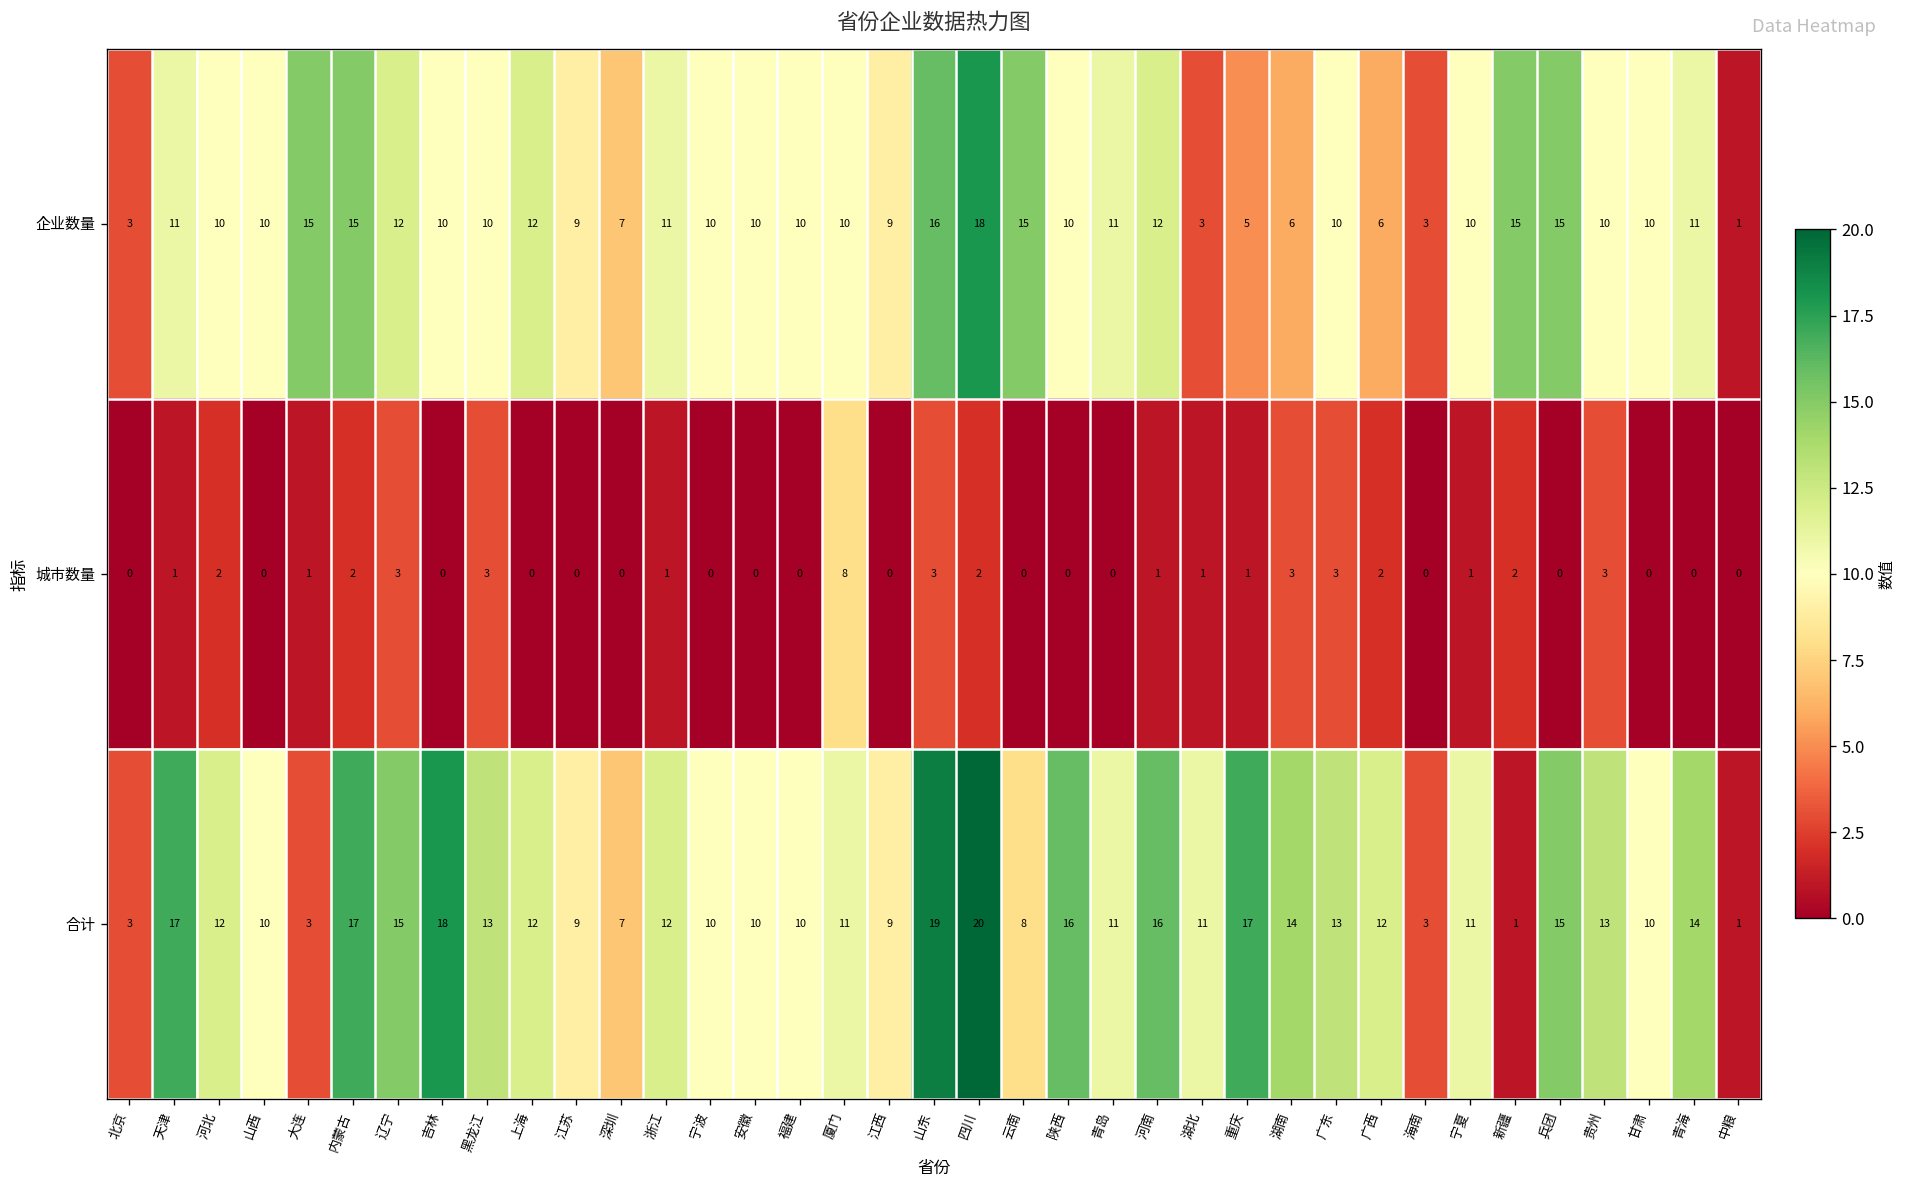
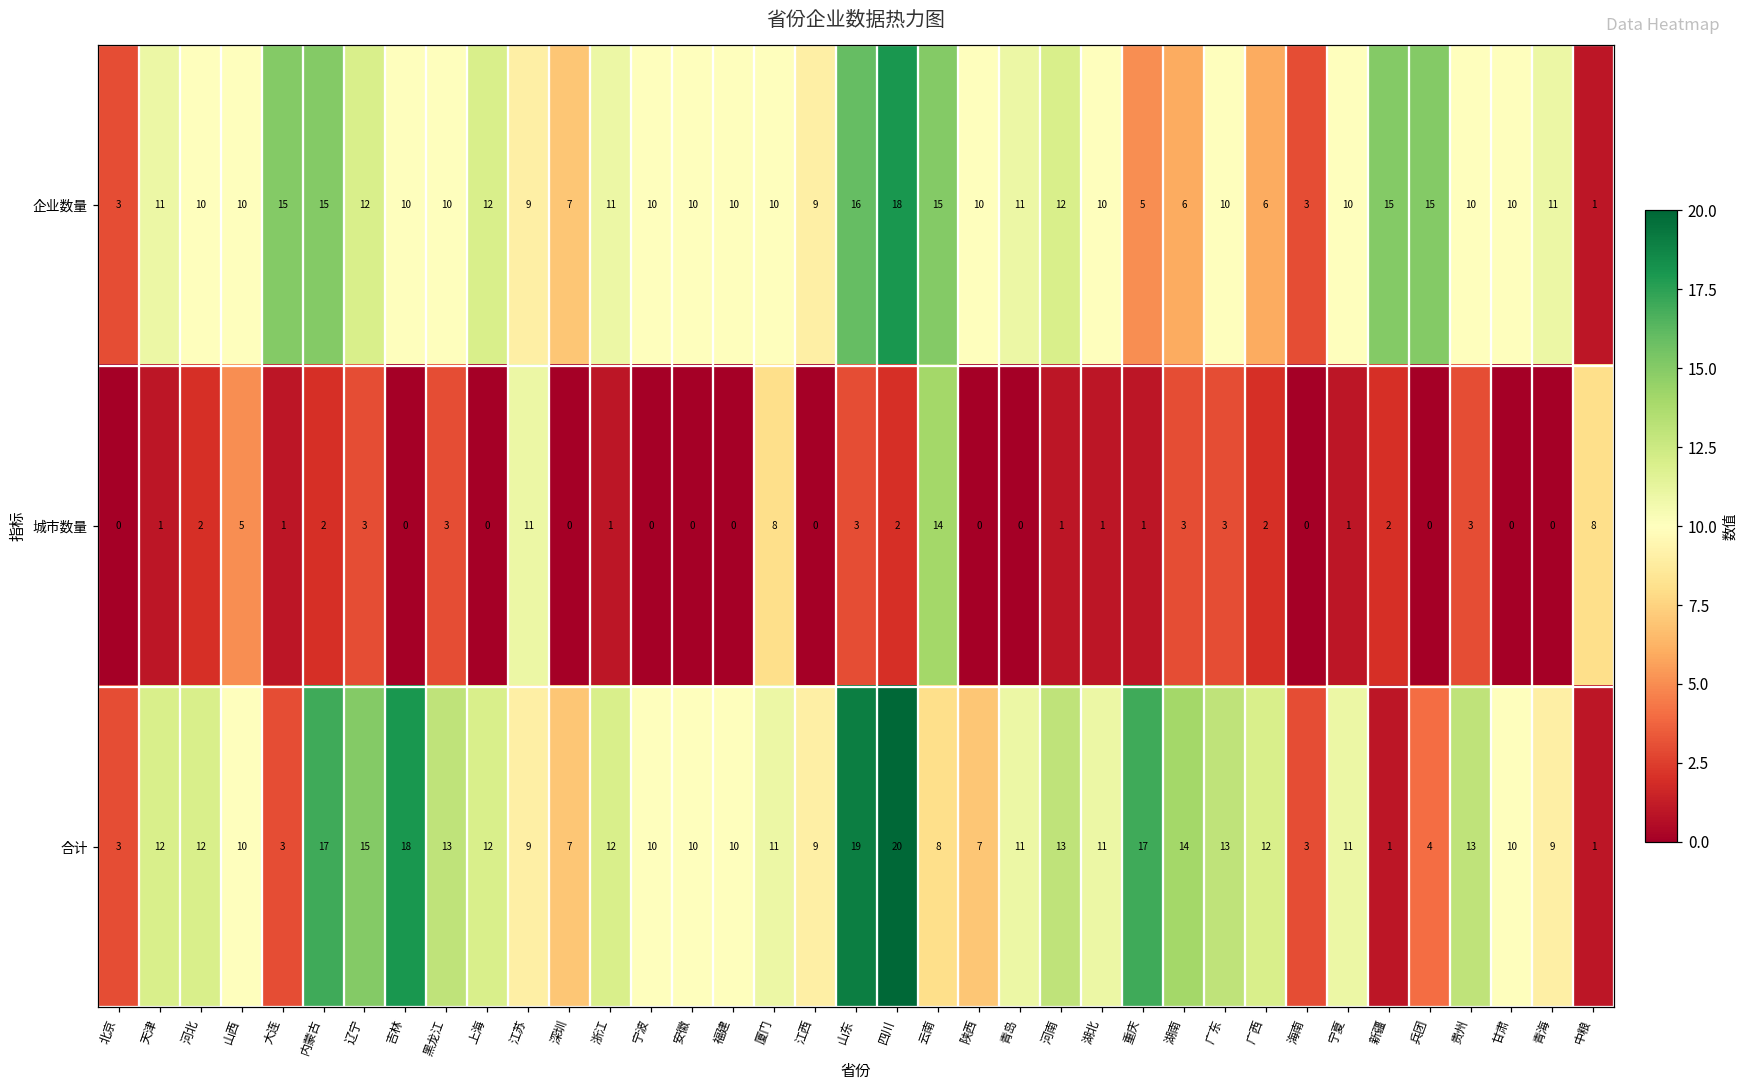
  {
    "企业数量": {
      "北京": 3,
      "天津": 11,
      "河北": 10,
      "山西": 10,
      "大连": 15,
      "内蒙古": 15,
      "辽宁": 12,
      "吉林": 10,
      "黑龙江": 10,
      "上海": 12,
      "江苏": 9,
      "深圳": 7,
      "浙江": 11,
      "宁波": 10,
      "安徽": 10,
      "福建": 10,
      "厦门": 10,
      "江西": 9,
      "山东": 16,
      "四川": 18,
      "云南": 15,
      "陕西": 10,
      "青岛": 11,
      "河南": 12,
-     "湖北": 3,
+     "湖北": 10,
      "重庆": 5,
      "湖南": 6,
      "广东": 10,
      "广西": 6,
      "海南": 3,
      "宁夏": 10,
      "新疆": 15,
      "兵团": 15,
      "贵州": 10,
      "甘肃": 10,
      "青海": 11,
      "中粮": 1
    },
    "城市数量": {
      "北京": 0,
      "天津": 1,
      "河北": 2,
-     "山西": 0,
+     "山西": 5,
      "大连": 1,
      "内蒙古": 2,
      "辽宁": 3,
      "吉林": 0,
      "黑龙江": 3,
      "上海": 0,
-     "江苏": 0,
+     "江苏": 11,
      "深圳": 0,
      "浙江": 1,
      "宁波": 0,
      "安徽": 0,
      "福建": 0,
      "厦门": 8,
      "江西": 0,
      "山东": 3,
      "四川": 2,
-     "云南": 0,
+     "云南": 14,
      "陕西": 0,
      "青岛": 0,
      "河南": 1,
      "湖北": 1,
      "重庆": 1,
      "湖南": 3,
      "广东": 3,
      "广西": 2,
      "海南": 0,
      "宁夏": 1,
      "新疆": 2,
      "兵团": 0,
      "贵州": 3,
      "甘肃": 0,
      "青海": 0,
-     "中粮": 0
+     "中粮": 8
    },
    "合计": {
      "北京": 3,
-     "天津": 17,
+     "天津": 12,
      "河北": 12,
      "山西": 10,
      "大连": 3,
      "内蒙古": 17,
      "辽宁": 15,
      "吉林": 18,
      "黑龙江": 13,
      "上海": 12,
      "江苏": 9,
      "深圳": 7,
      "浙江": 12,
      "宁波": 10,
      "安徽": 10,
      "福建": 10,
      "厦门": 11,
      "江西": 9,
      "山东": 19,
      "四川": 20,
      "云南": 8,
-     "陕西": 16,
+     "陕西": 7,
      "青岛": 11,
-     "河南": 16,
+     "河南": 13,
      "湖北": 11,
      "重庆": 17,
      "湖南": 14,
      "广东": 13,
      "广西": 12,
      "海南": 3,
      "宁夏": 11,
      "新疆": 1,
-     "兵团": 15,
+     "兵团": 4,
      "贵州": 13,
      "甘肃": 10,
-     "青海": 14,
+     "青海": 9,
      "中粮": 1
    }
  }
